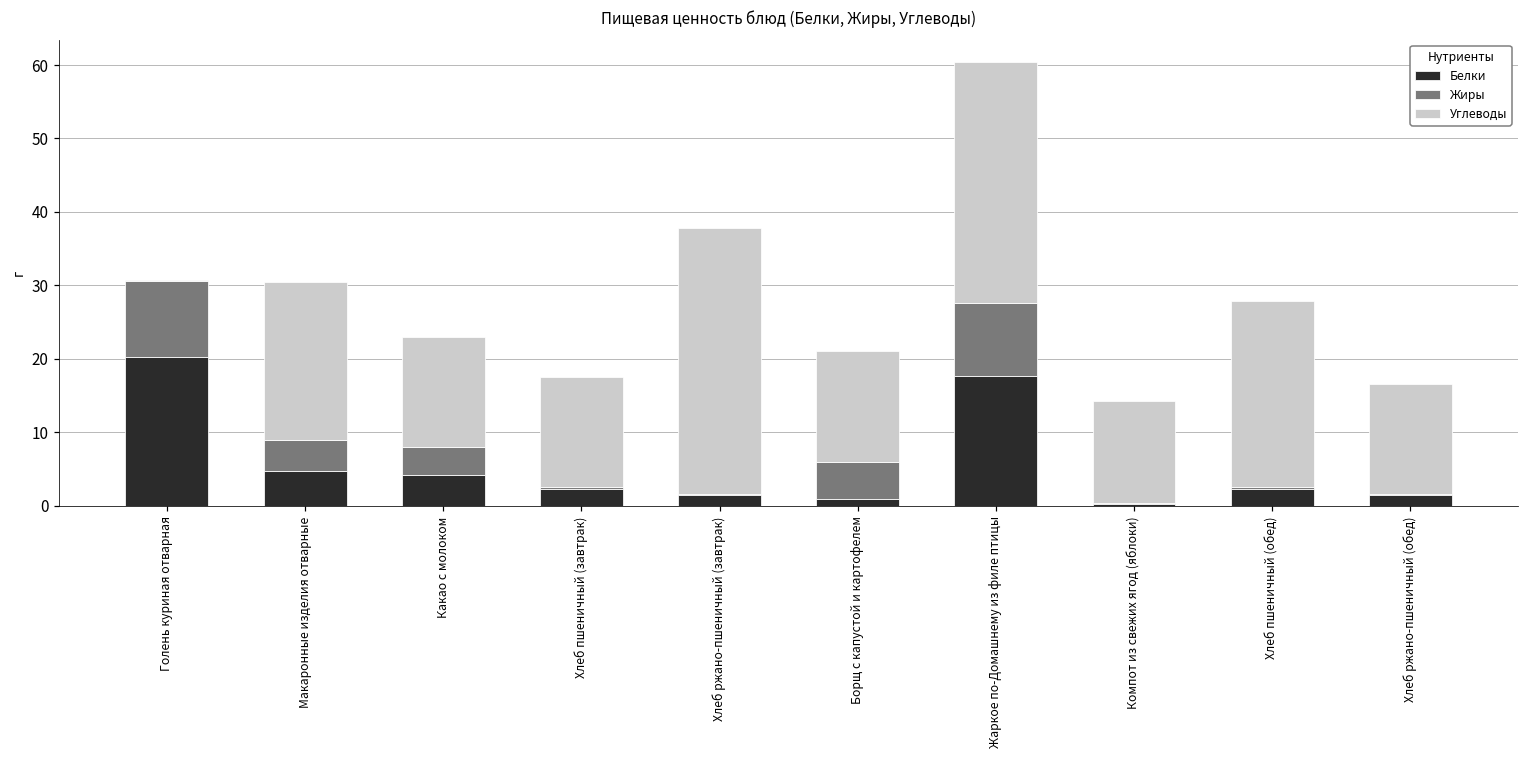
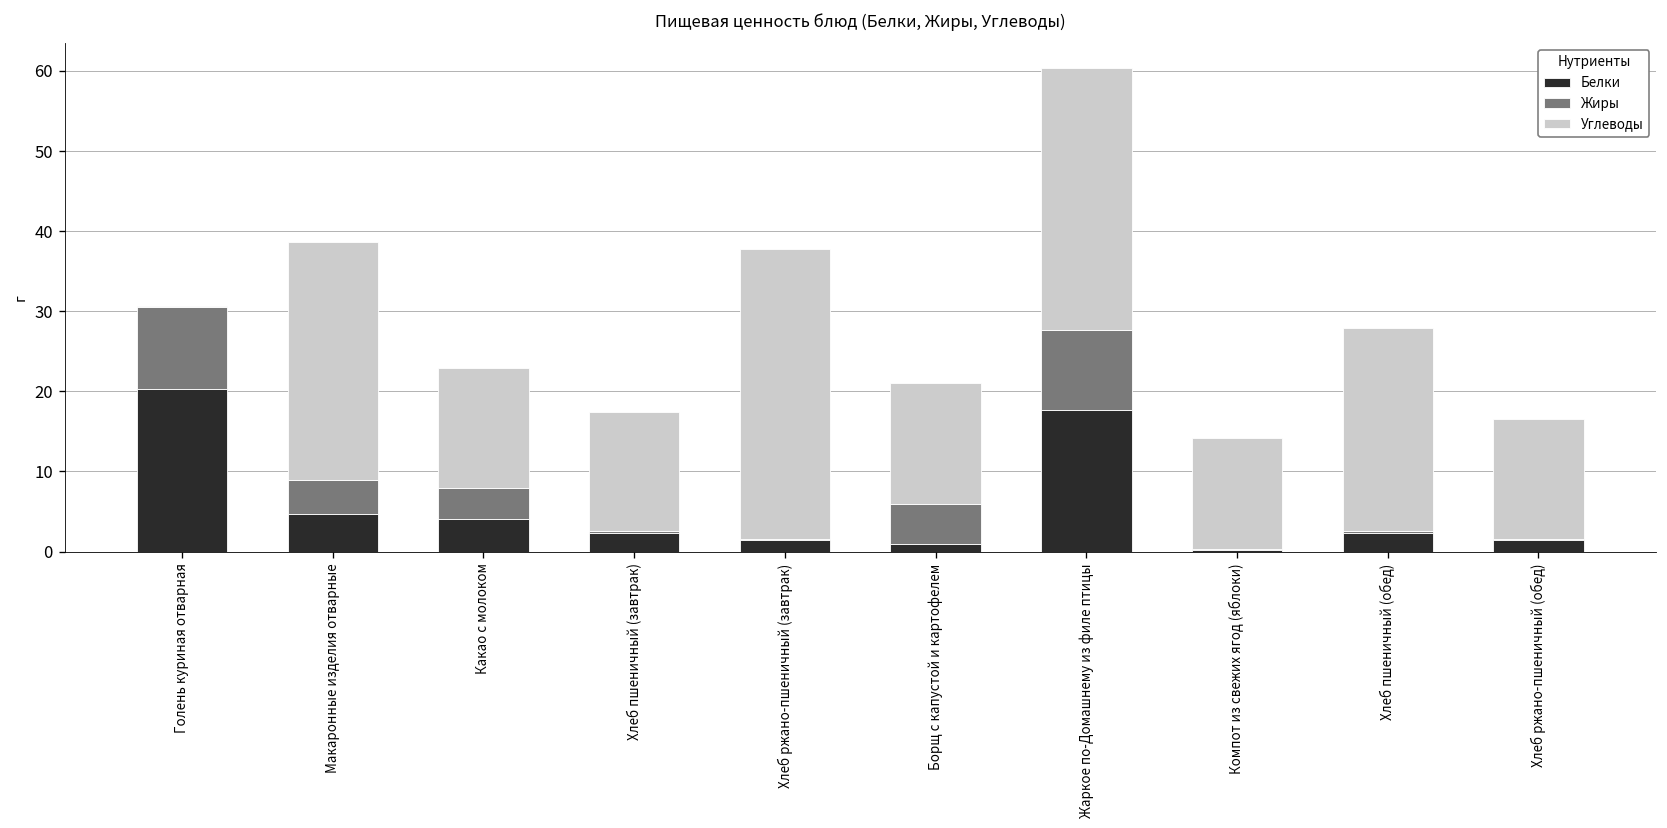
  {
    "Белки": {
      "Голень куриная отварная": 20,
      "Макаронные изделия отварные": 5,
      "Какао с молоком": 4,
      "Хлеб пшеничный (завтрак)": 2,
      "Хлеб ржано-пшеничный (завтрак)": 1,
      "Борщ с капустой и картофелем": 1,
      "Жаркое по-Домашнему из филе птицы": 18,
      "Хлеб пшеничный (обед)": 2,
      "Хлеб ржано-пшеничный (обед)": 1
    },
    "Жиры": {
      "Голень куриная отварная": 10,
      "Макаронные изделия отварные": 4,
      "Какао с молоком": 4,
      "Борщ с капустой и картофелем": 5,
      "Жаркое по-Домашнему из филе птицы": 10
    },
    "Углеводы": {
-     "Макаронные изделия отварные": 21,
+     "Макаронные изделия отварные": 30,
      "Какао с молоком": 15,
      "Хлеб пшеничный (завтрак)": 15,
      "Хлеб ржано-пшеничный (завтрак)": 36,
      "Борщ с капустой и картофелем": 15,
      "Жаркое по-Домашнему из филе птицы": 33,
      "Компот из свежих ягод (яблоки)": 14,
      "Хлеб пшеничный (обед)": 25,
      "Хлеб ржано-пшеничный (обед)": 15
    }
  }
